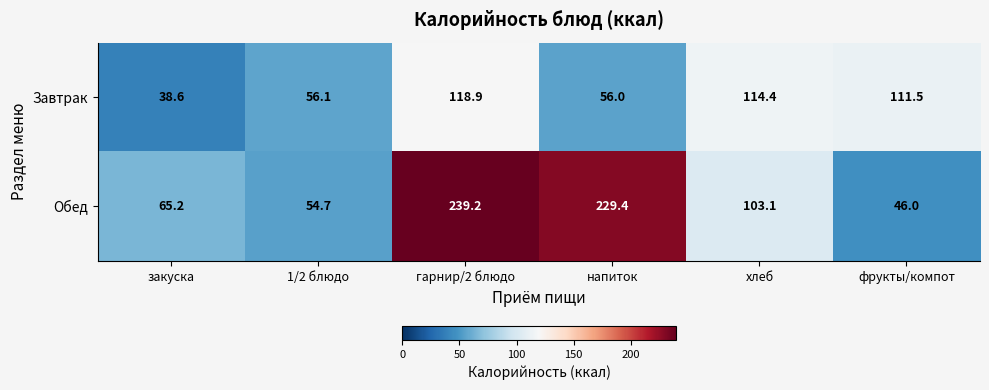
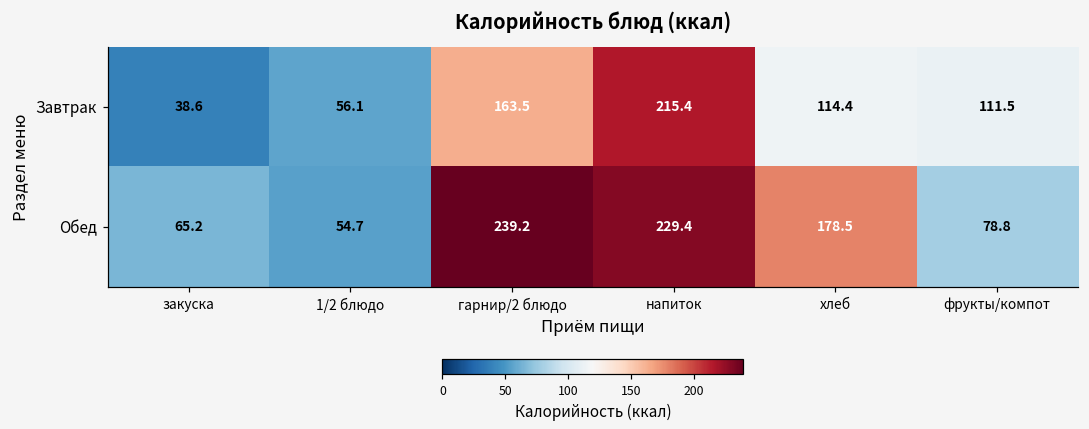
  {
    "Завтрак": {
      "закуска": 38.6,
      "1/2 блюдо": 56.1,
-     "гарнир/2 блюдо": 118.9,
-     "напиток": 56.0,
+     "гарнир/2 блюдо": 163.5,
+     "напиток": 215.4,
      "хлеб": 114.4,
      "фрукты/компот": 111.5
    },
    "Обед": {
      "закуска": 65.2,
      "1/2 блюдо": 54.7,
      "гарнир/2 блюдо": 239.2,
      "напиток": 229.4,
-     "хлеб": 103.1,
-     "фрукты/компот": 46.0
+     "хлеб": 178.5,
+     "фрукты/компот": 78.8
    }
  }
